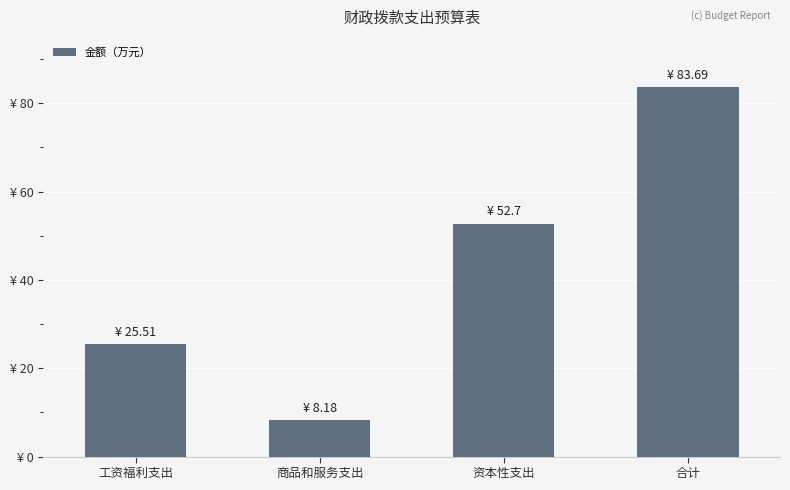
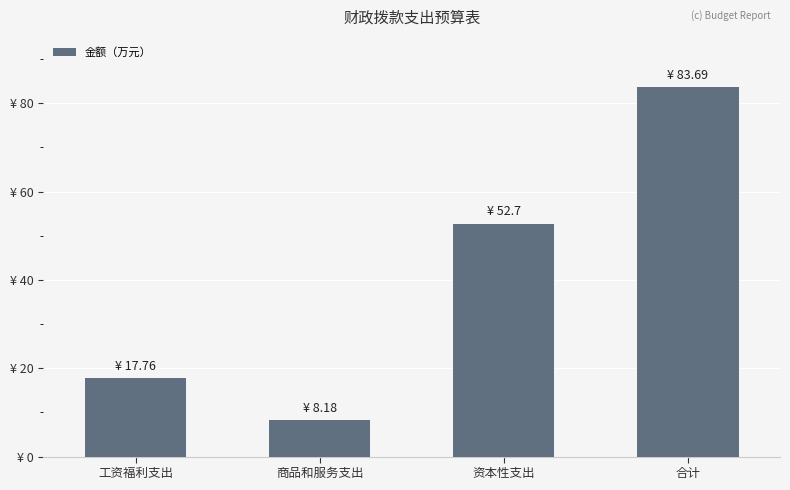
  {
-   "工资福利支出": 25.51,
+   "工资福利支出": 17.76,
    "商品和服务支出": 8.18,
    "资本性支出": 52.7,
    "合计": 83.69
  }
